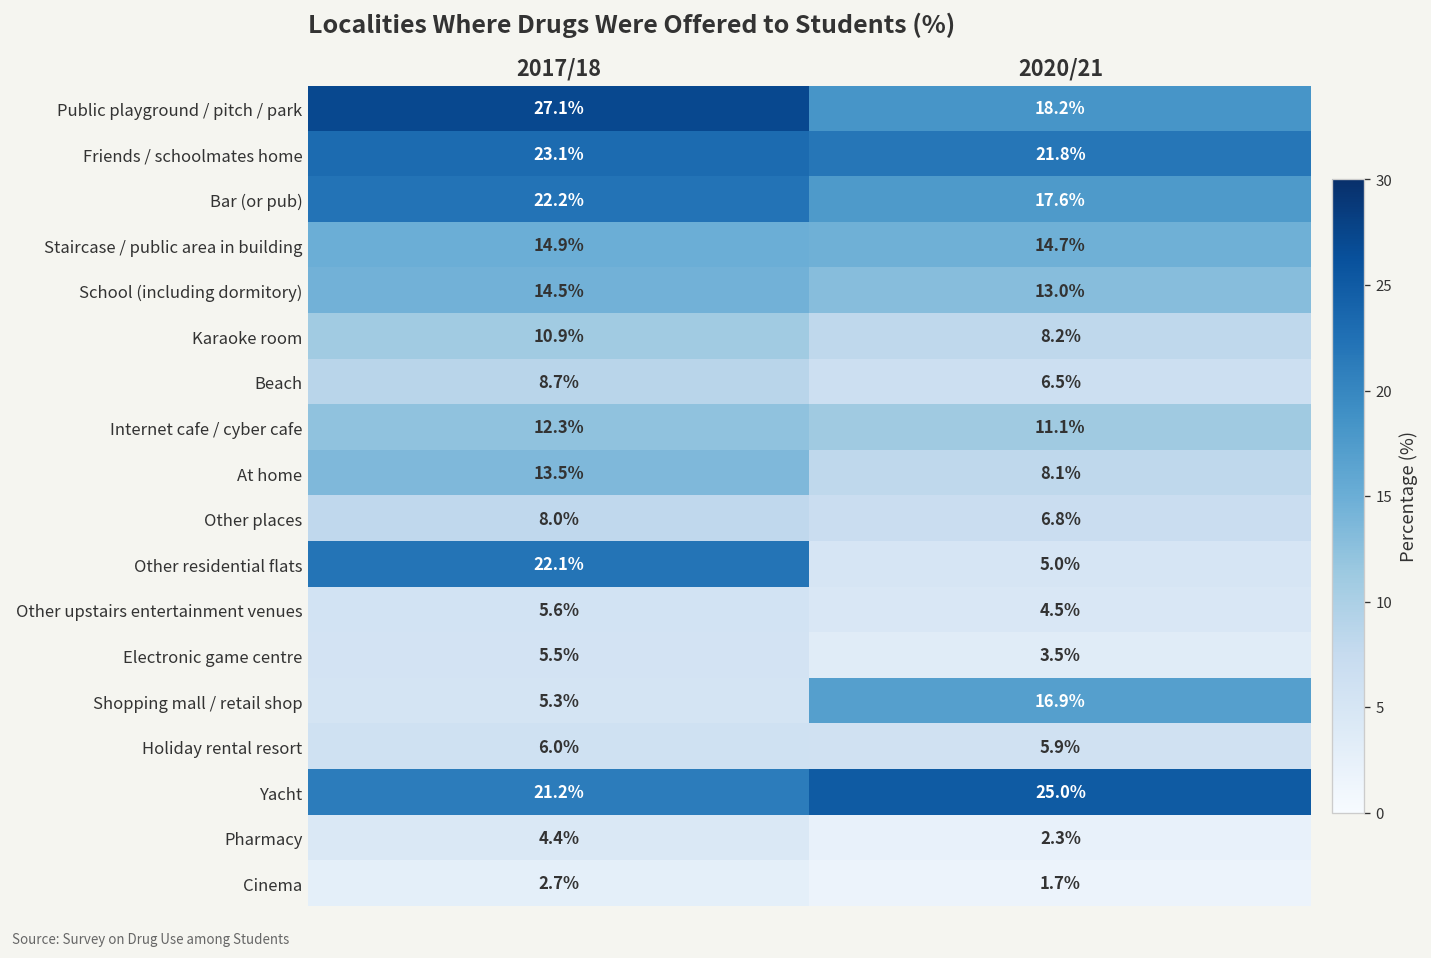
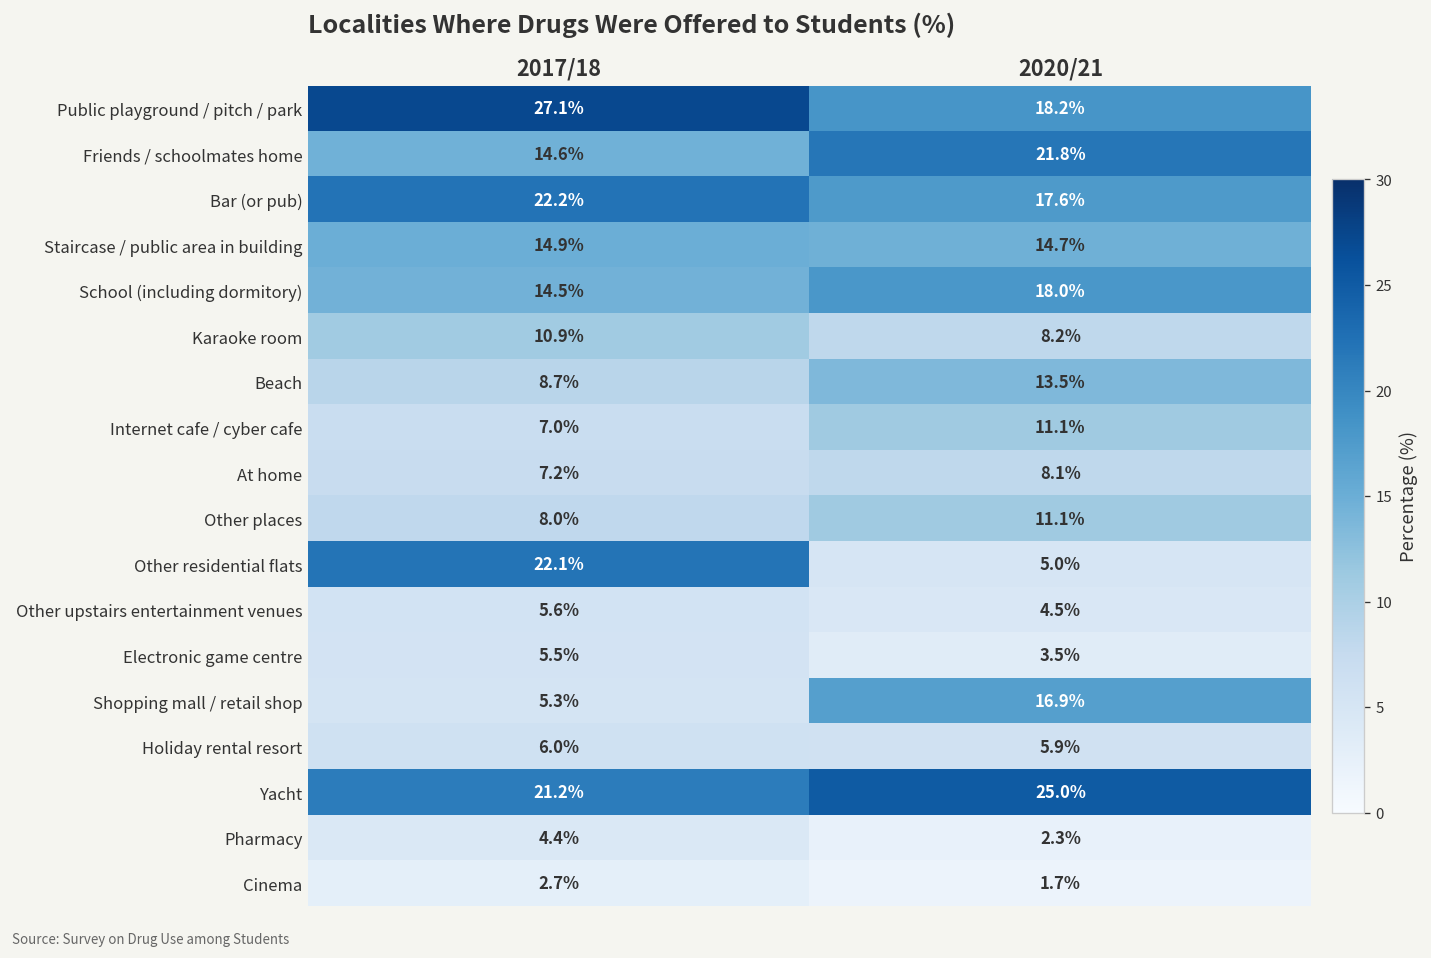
  {
    "Public playground / pitch / park": {
      "2017/18": "27.1%",
      "2020/21": "18.2%"
    },
    "Friends / schoolmates home": {
-     "2017/18": "23.1%",
+     "2017/18": "14.6%",
      "2020/21": "21.8%"
    },
    "Bar (or pub)": {
      "2017/18": "22.2%",
      "2020/21": "17.6%"
    },
    "Staircase / public area in building": {
      "2017/18": "14.9%",
      "2020/21": "14.7%"
    },
    "School (including dormitory)": {
      "2017/18": "14.5%",
-     "2020/21": "13.0%"
+     "2020/21": "18.0%"
    },
    "Karaoke room": {
      "2017/18": "10.9%",
      "2020/21": "8.2%"
    },
    "Beach": {
      "2017/18": "8.7%",
-     "2020/21": "6.5%"
+     "2020/21": "13.5%"
    },
    "Internet cafe / cyber cafe": {
-     "2017/18": "12.3%",
+     "2017/18": "7.0%",
      "2020/21": "11.1%"
    },
    "At home": {
-     "2017/18": "13.5%",
+     "2017/18": "7.2%",
      "2020/21": "8.1%"
    },
    "Other places": {
      "2017/18": "8.0%",
-     "2020/21": "6.8%"
+     "2020/21": "11.1%"
    },
    "Other residential flats": {
      "2017/18": "22.1%",
      "2020/21": "5.0%"
    },
    "Other upstairs entertainment venues": {
      "2017/18": "5.6%",
      "2020/21": "4.5%"
    },
    "Electronic game centre": {
      "2017/18": "5.5%",
      "2020/21": "3.5%"
    },
    "Shopping mall / retail shop": {
      "2017/18": "5.3%",
      "2020/21": "16.9%"
    },
    "Holiday rental resort": {
      "2017/18": "6.0%",
      "2020/21": "5.9%"
    },
    "Yacht": {
      "2017/18": "21.2%",
      "2020/21": "25.0%"
    },
    "Pharmacy": {
      "2017/18": "4.4%",
      "2020/21": "2.3%"
    },
    "Cinema": {
      "2017/18": "2.7%",
      "2020/21": "1.7%"
    }
  }
